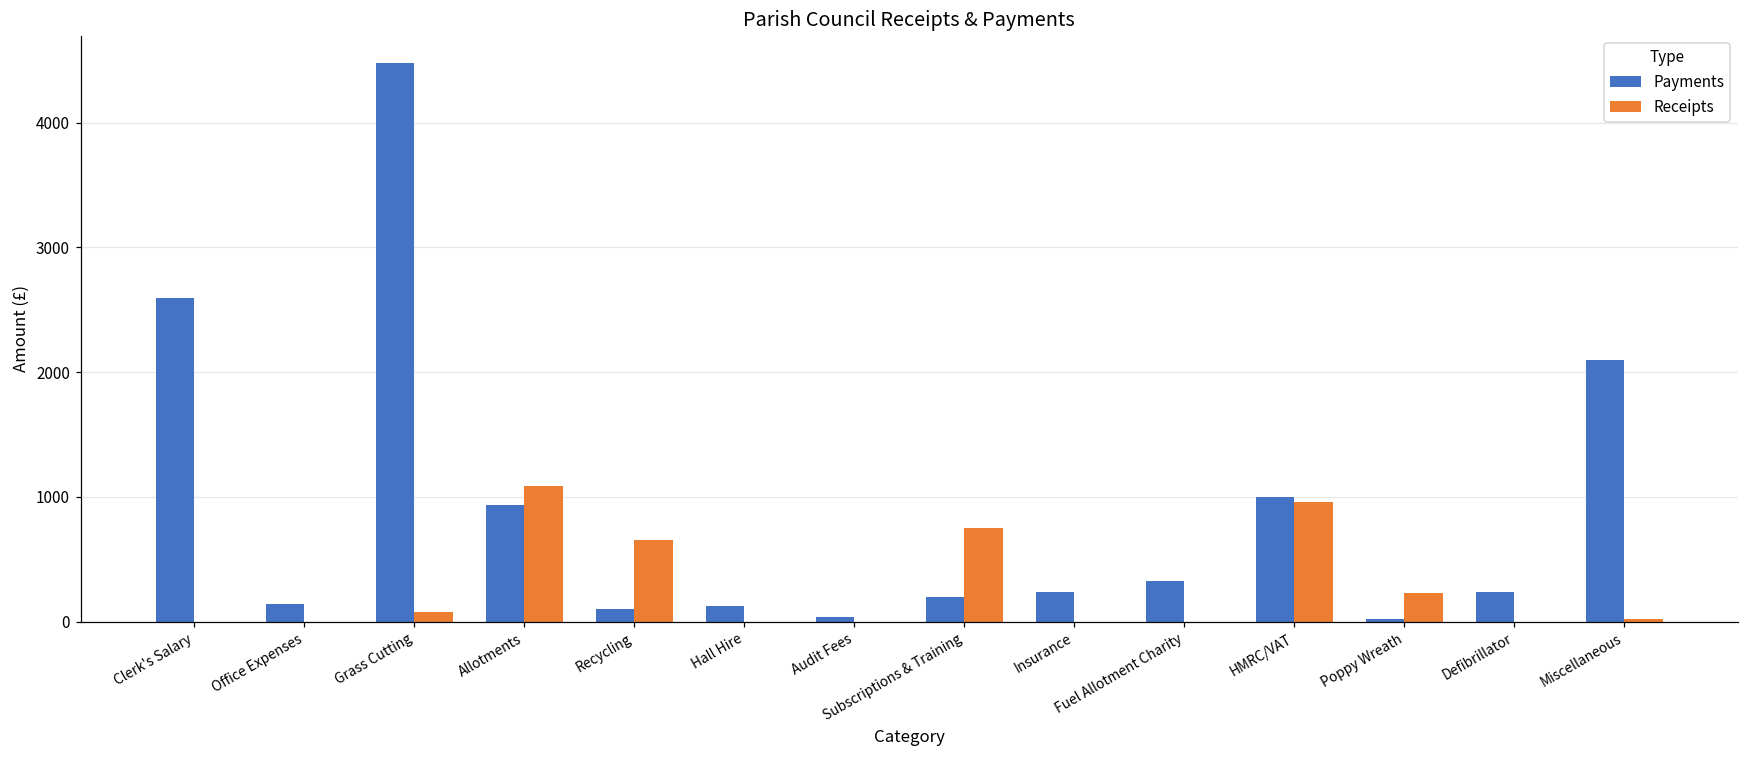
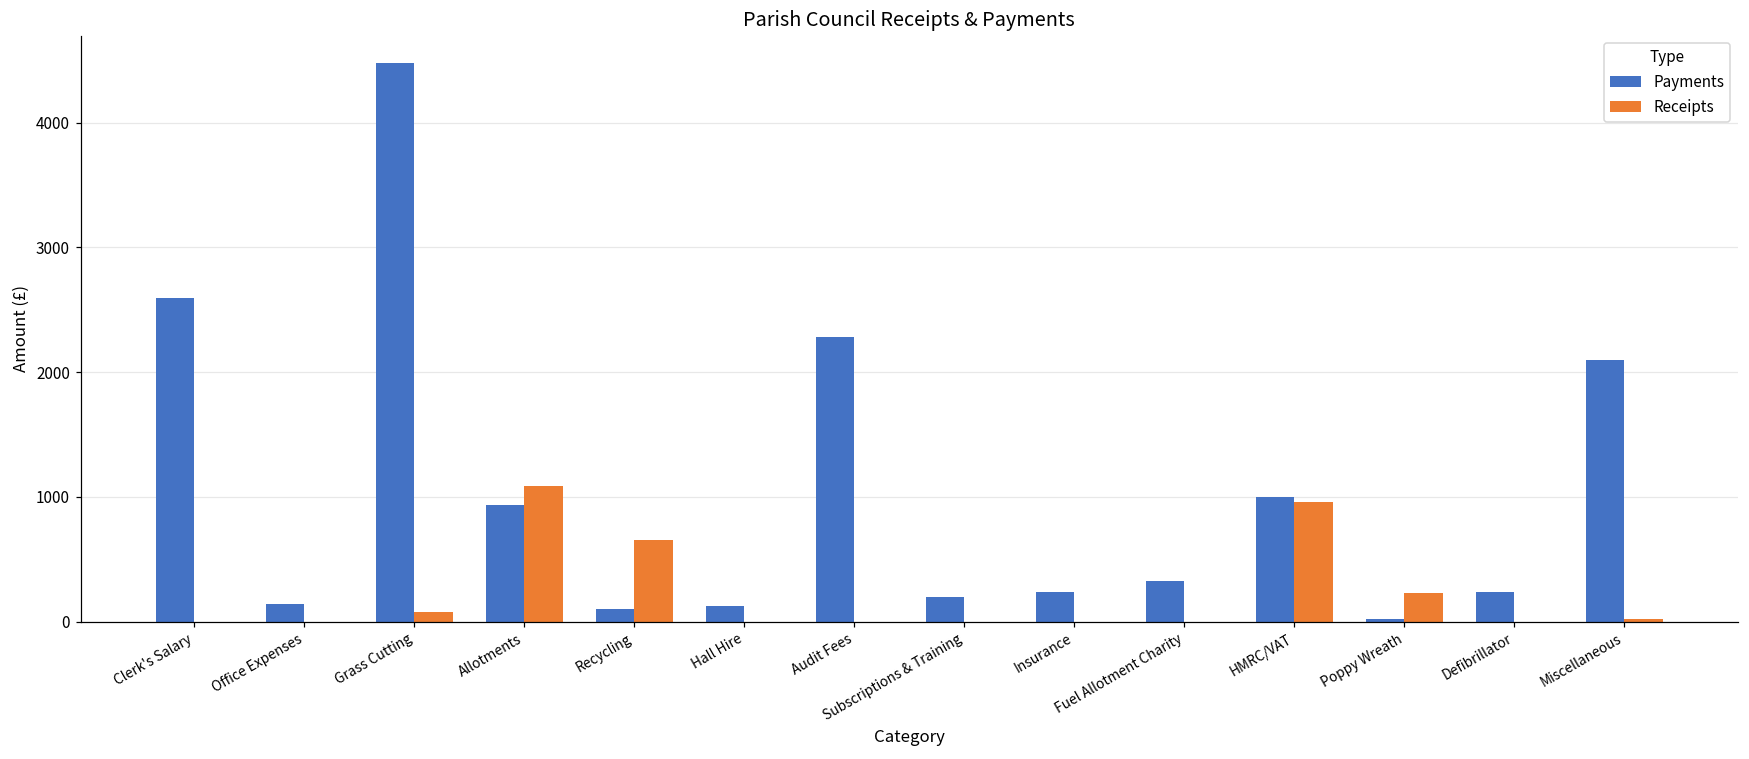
  {
    "Payments": {
      "Clerk's Salary": 2590,
      "Office Expenses": 140,
      "Grass Cutting": 4480,
      "Allotments": 940,
      "Recycling": 100,
      "Hall Hire": 130,
-     "Audit Fees": 40,
+     "Audit Fees": 2280,
      "Subscriptions & Training": 200,
      "Insurance": 230,
      "Fuel Allotment Charity": 330,
      "HMRC/VAT": 1000,
      "Defibrillator": 240,
      "Miscellaneous": 2100
    },
    "Receipts": {
      "Clerk's Salary": 0,
      "Office Expenses": 0,
      "Grass Cutting": 80,
      "Allotments": 1090,
      "Recycling": 660,
      "Hall Hire": 0,
      "Audit Fees": 0,
-     "Subscriptions & Training": 750,
+     "Subscriptions & Training": 0,
      "Insurance": 0,
      "Fuel Allotment Charity": 0,
      "HMRC/VAT": 960,
      "Poppy Wreath": 230,
      "Defibrillator": 0
    }
  }
